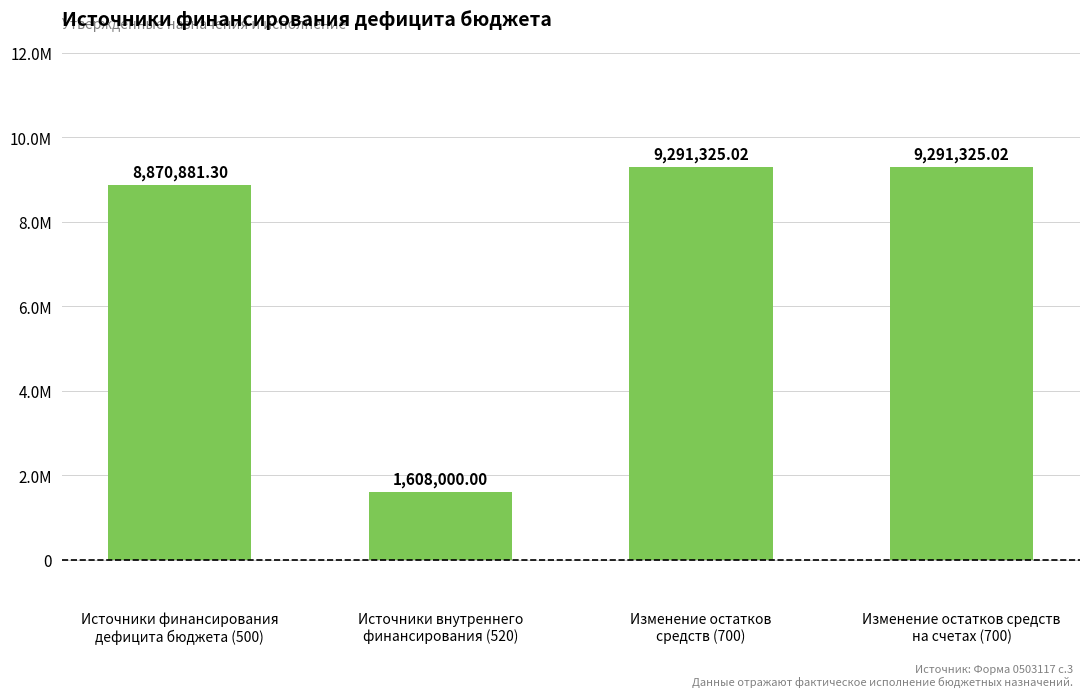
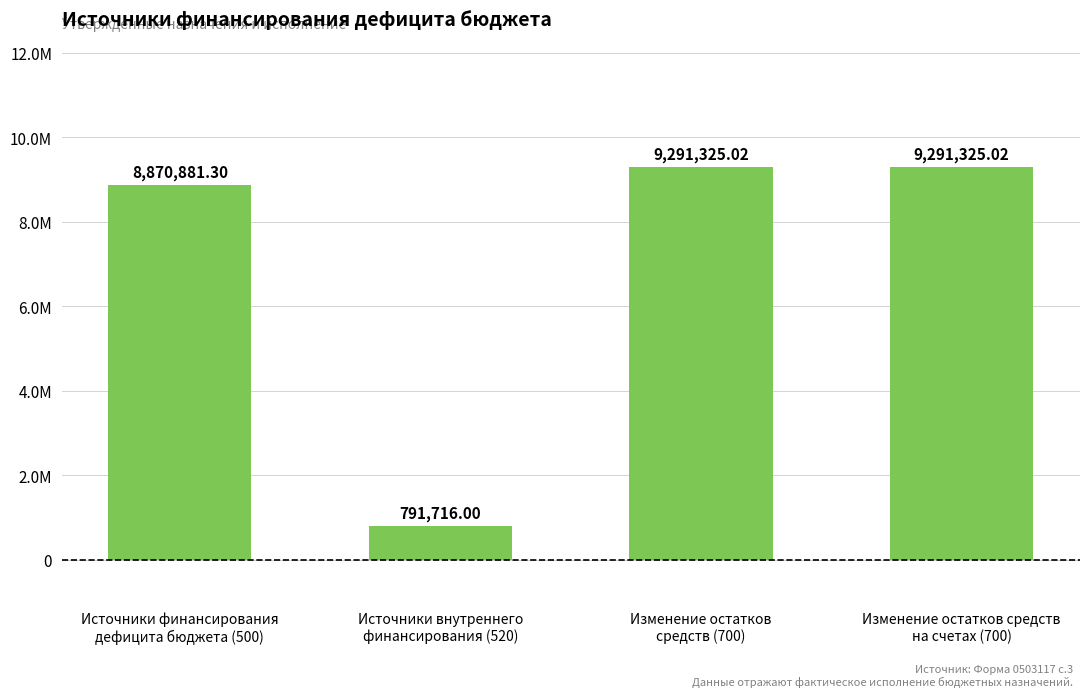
  {
    "Источники финансирования дефицита бюджета (500)": "8,870,881.30",
-   "Источники внутреннего финансирования (520)": "1,608,000.00",
+   "Источники внутреннего финансирования (520)": "791,716.00",
    "Изменение остатков средств (700)": "9,291,325.02",
    "Изменение остатков средств на счетах (700)": "9,291,325.02"
  }
